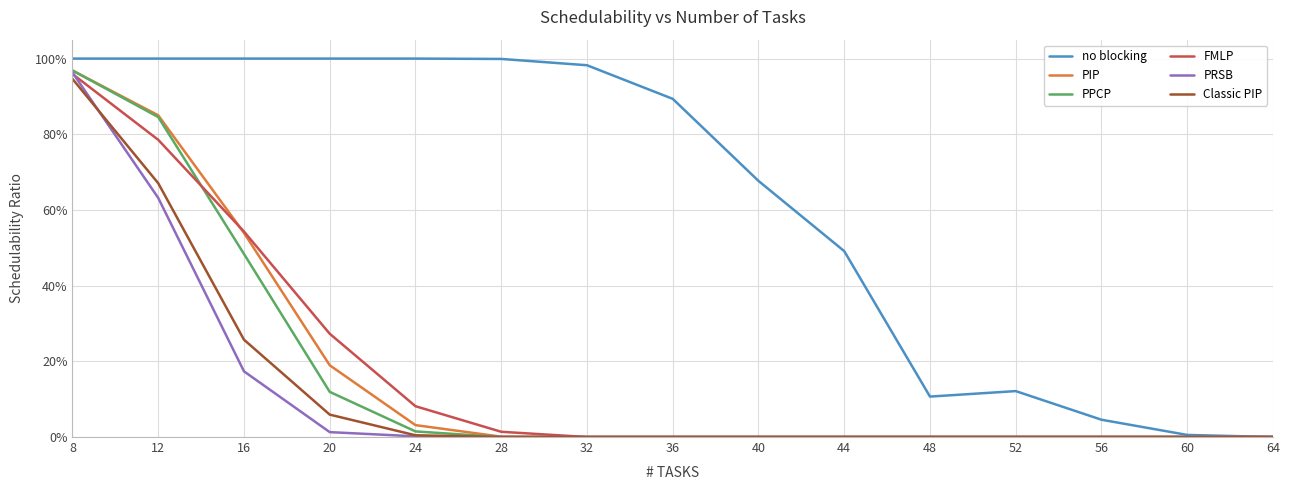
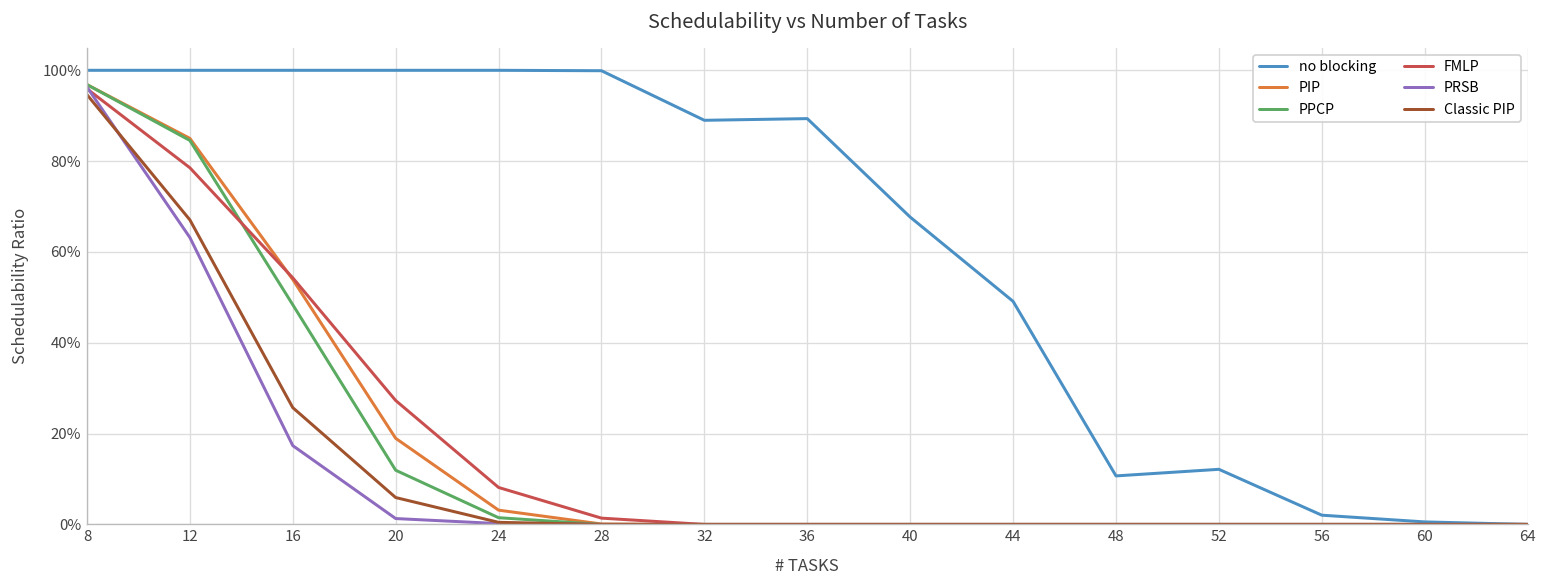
  {
    "no blocking": {
      "8": "100%",
      "12": "100%",
      "16": "100%",
      "20": "100%",
      "24": "100%",
      "28": "100%",
-     "32": "98%",
+     "32": "89%",
      "36": "89%",
      "40": "68%",
      "44": "49%",
      "48": "11%",
      "52": "12%",
-     "56": "5%"
+     "56": "2%"
    },
    "PPCP": {
      "16": "48%",
      "20": "12%",
      "24": "1%"
    },
    "PRSB": {
      "12": "63%",
      "16": "17%",
      "20": "1%"
    }
  }
